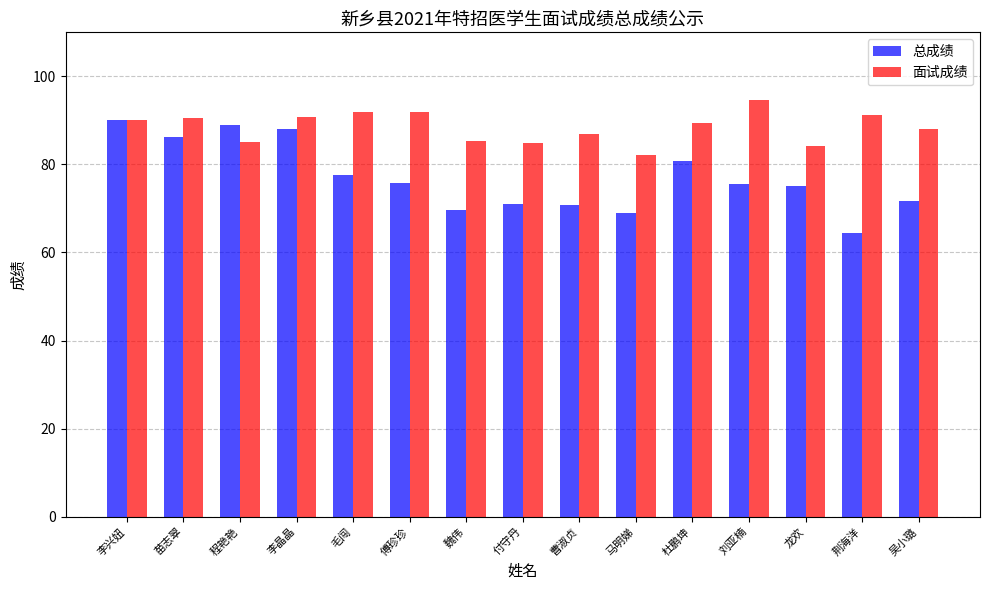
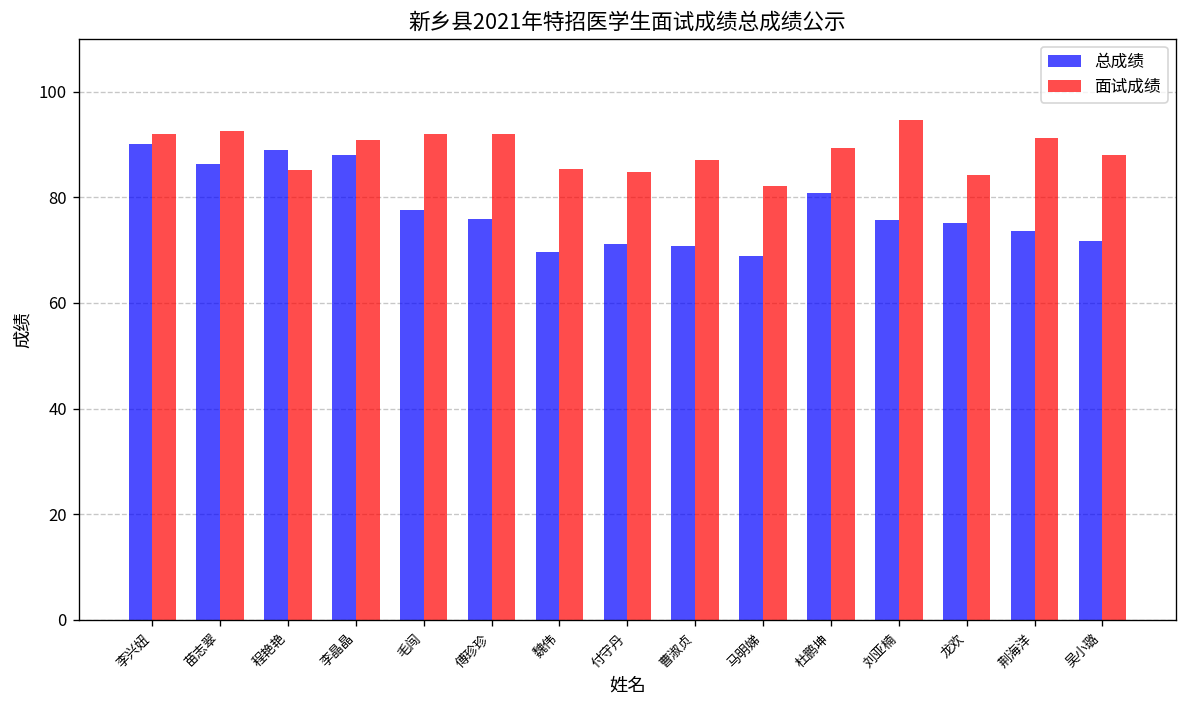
  {
    "总成绩": {
      "李兴妞": 90,
      "苗志翠": 86,
      "程艳艳": 89,
      "李晶晶": 88,
      "毛闯": 78,
      "傅珍珍": 76,
      "魏伟": 70,
      "付守丹": 71,
      "曹淑贞": 71,
      "马明娣": 69,
      "杜鹏坤": 81,
      "刘亚楠": 76,
      "龙欢": 75,
-     "荆海洋": 64,
+     "荆海洋": 74,
      "吴小璐": 72
    },
    "面试成绩": {
-     "李兴妞": 90,
-     "苗志翠": 91,
+     "李兴妞": 92,
+     "苗志翠": 93,
      "程艳艳": 85,
      "李晶晶": 91,
      "毛闯": 92,
      "傅珍珍": 92,
      "魏伟": 85,
      "付守丹": 85,
      "曹淑贞": 87,
      "马明娣": 82,
      "杜鹏坤": 89,
      "刘亚楠": 95,
      "龙欢": 84,
      "荆海洋": 91,
      "吴小璐": 88
    }
  }
